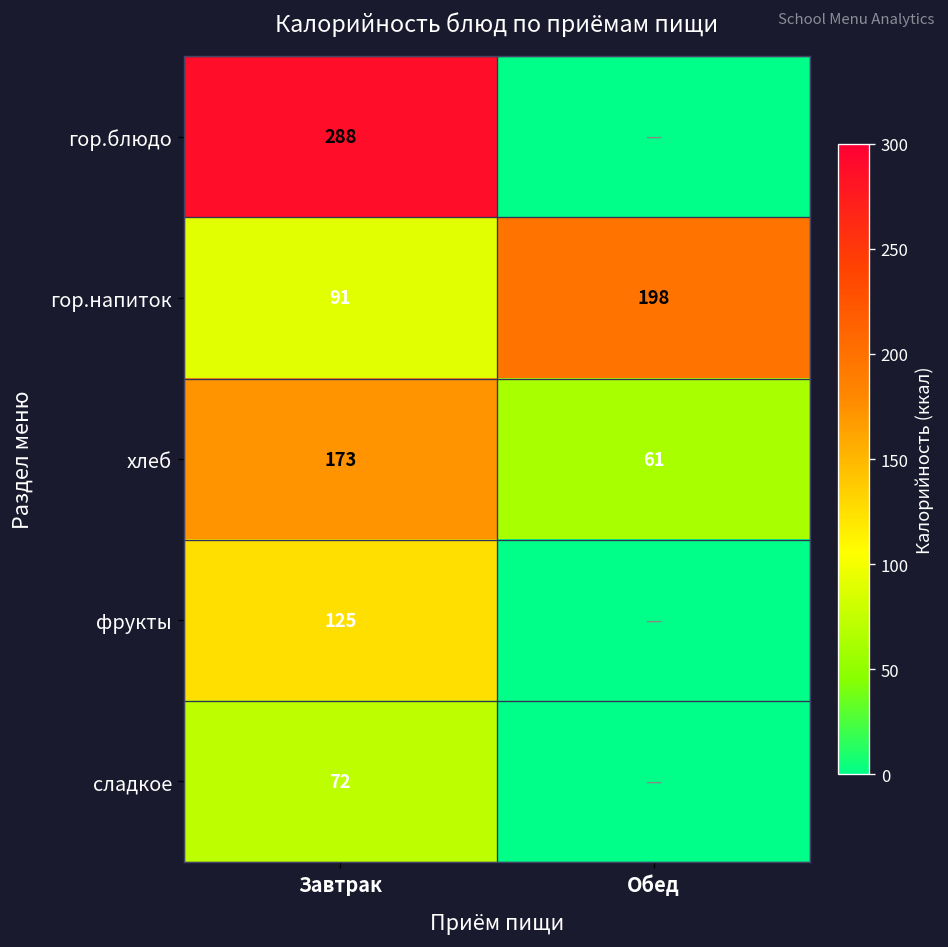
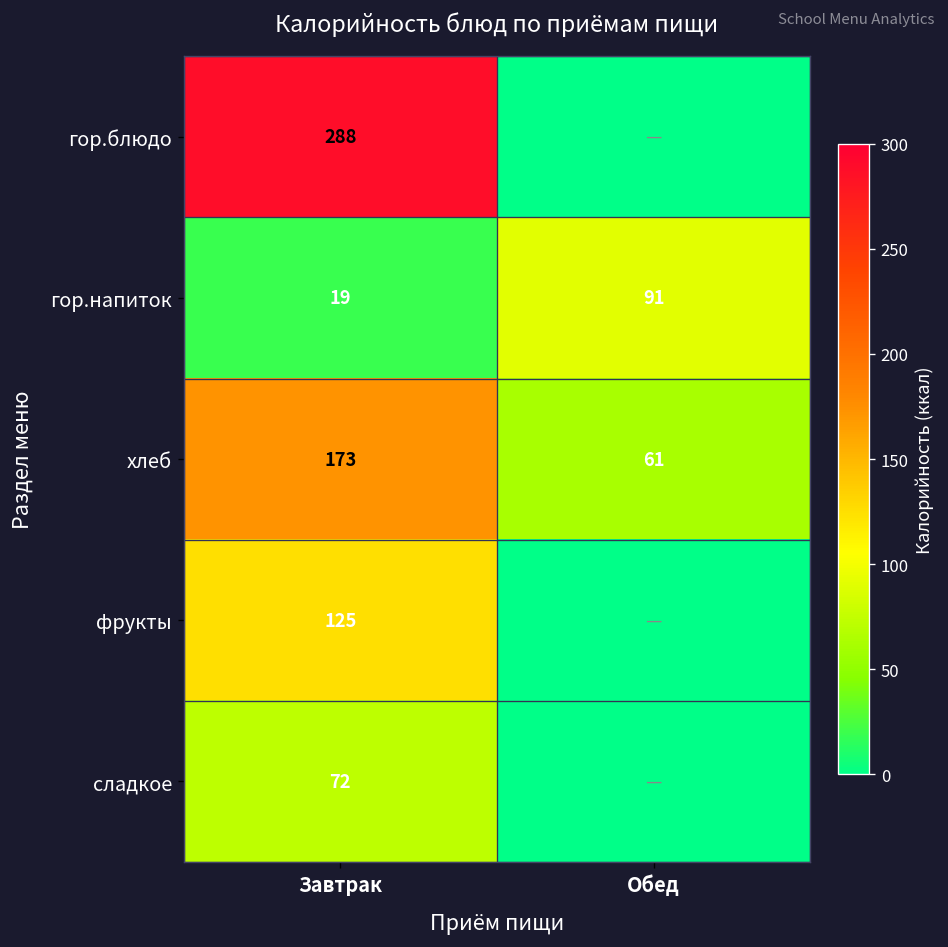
  {
    "гор.блюдо": {
      "Завтрак": 288
    },
    "гор.напиток": {
-     "Завтрак": 91,
-     "Обед": 198
+     "Завтрак": 19,
+     "Обед": 91
    },
    "хлеб": {
      "Завтрак": 173,
      "Обед": 61
    },
    "фрукты": {
      "Завтрак": 125
    },
    "сладкое": {
      "Завтрак": 72
    }
  }
